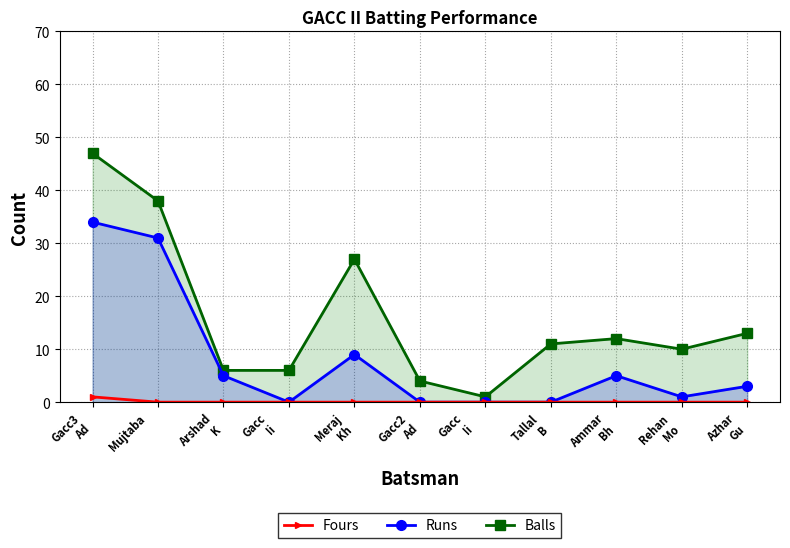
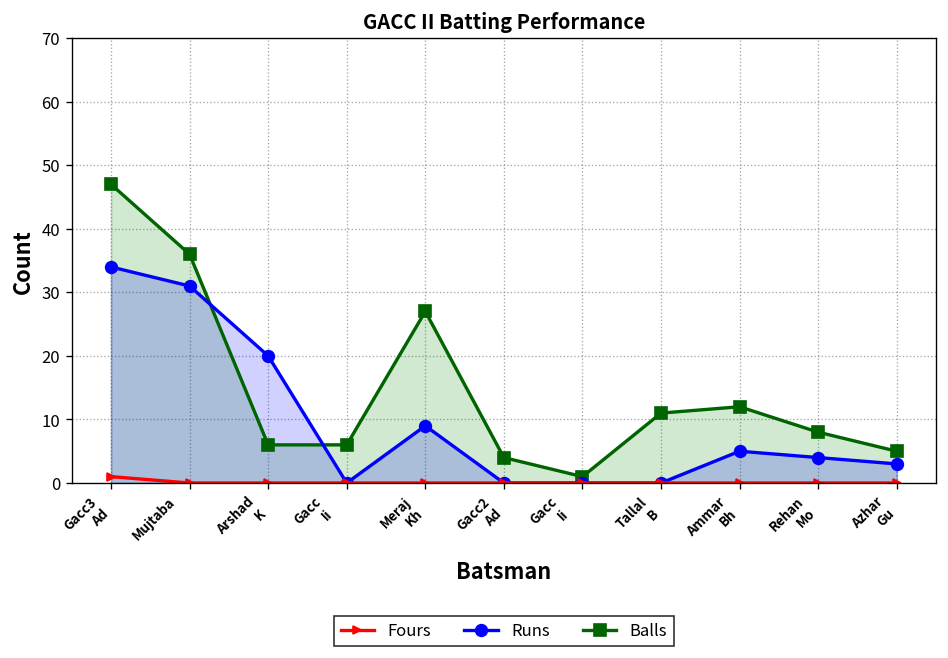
  {
    "Balls": {
      "Gacc3 Ad": 47,
-     "Mujtaba": 38,
+     "Mujtaba": 36,
      "Arshad K": 6,
      "Meraj Kh": 27,
      "Gacc2 Ad": 4,
      "Tallal B": 11,
      "Ammar Bh": 12,
-     "Rehan Mo": 10,
-     "Azhar Gu": 13
+     "Rehan Mo": 8,
+     "Azhar Gu": 5
    },
    "Runs": {
      "Gacc3 Ad": 34,
      "Mujtaba": 31,
-     "Arshad K": 5,
+     "Arshad K": 20,
      "Meraj Kh": 9,
      "Ammar Bh": 5,
-     "Rehan Mo": 1,
+     "Rehan Mo": 4,
      "Azhar Gu": 3
    },
    "Fours": {
      "Gacc3 Ad": 1,
      "Mujtaba": 0,
      "Arshad K": 0,
      "Meraj Kh": 0,
      "Ammar Bh": 0,
      "Rehan Mo": 0,
      "Azhar Gu": 0
    }
  }
